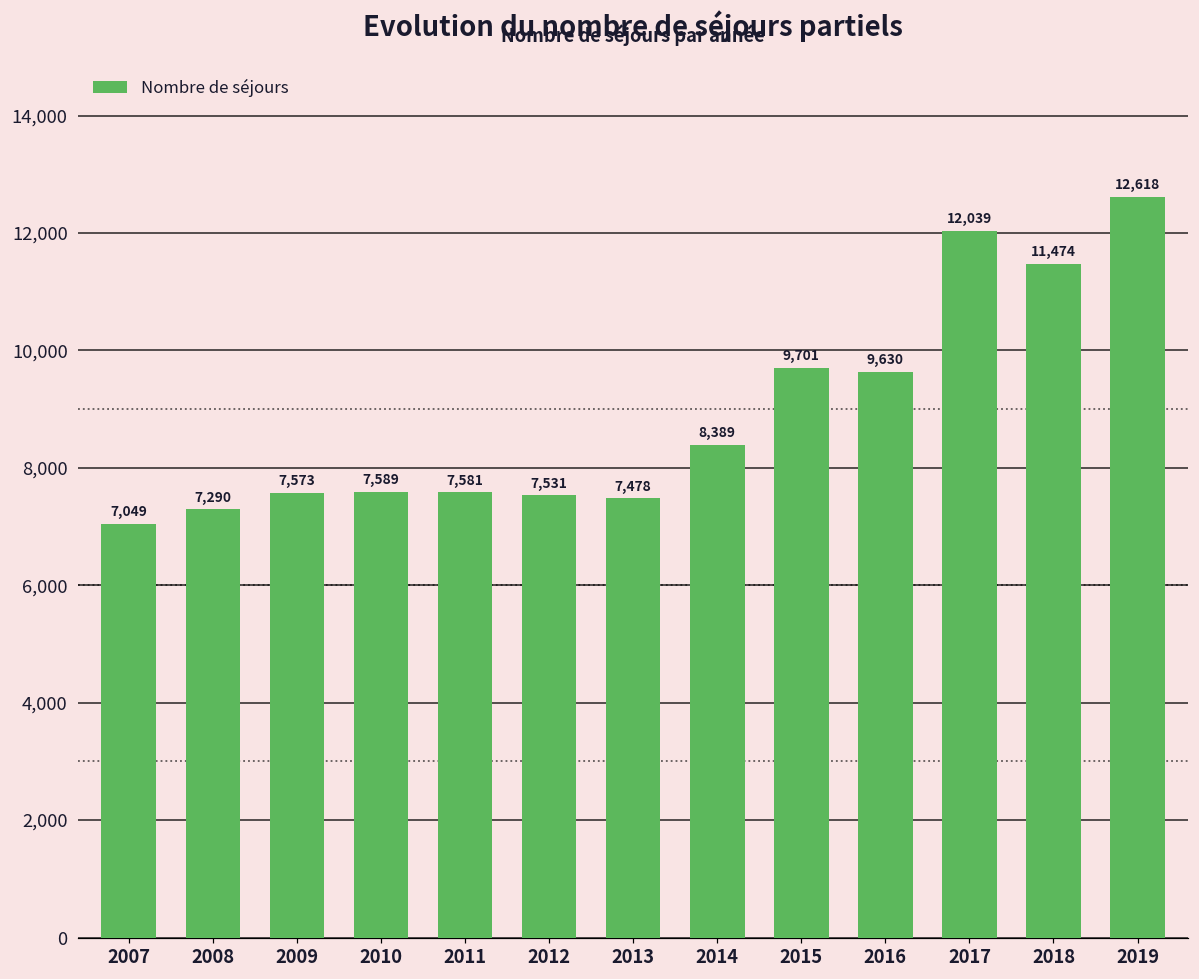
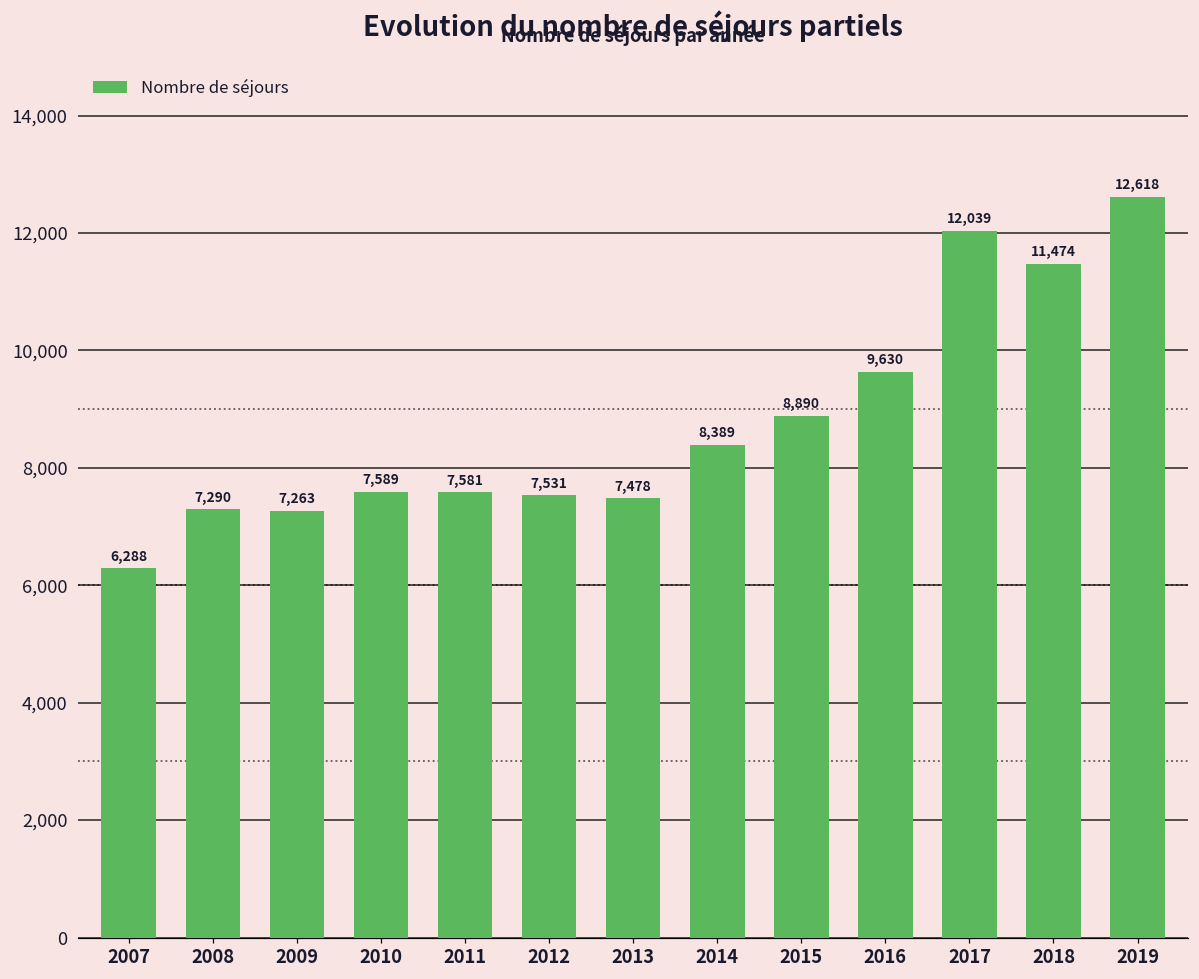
  {
-   "2007": "7,049",
+   "2007": "6,288",
    "2008": "7,290",
-   "2009": "7,573",
+   "2009": "7,263",
    "2010": "7,589",
    "2011": "7,581",
    "2012": "7,531",
    "2013": "7,478",
    "2014": "8,389",
-   "2015": "9,701",
+   "2015": "8,890",
    "2016": "9,630",
    "2017": "12,039",
    "2018": "11,474",
    "2019": "12,618"
  }
